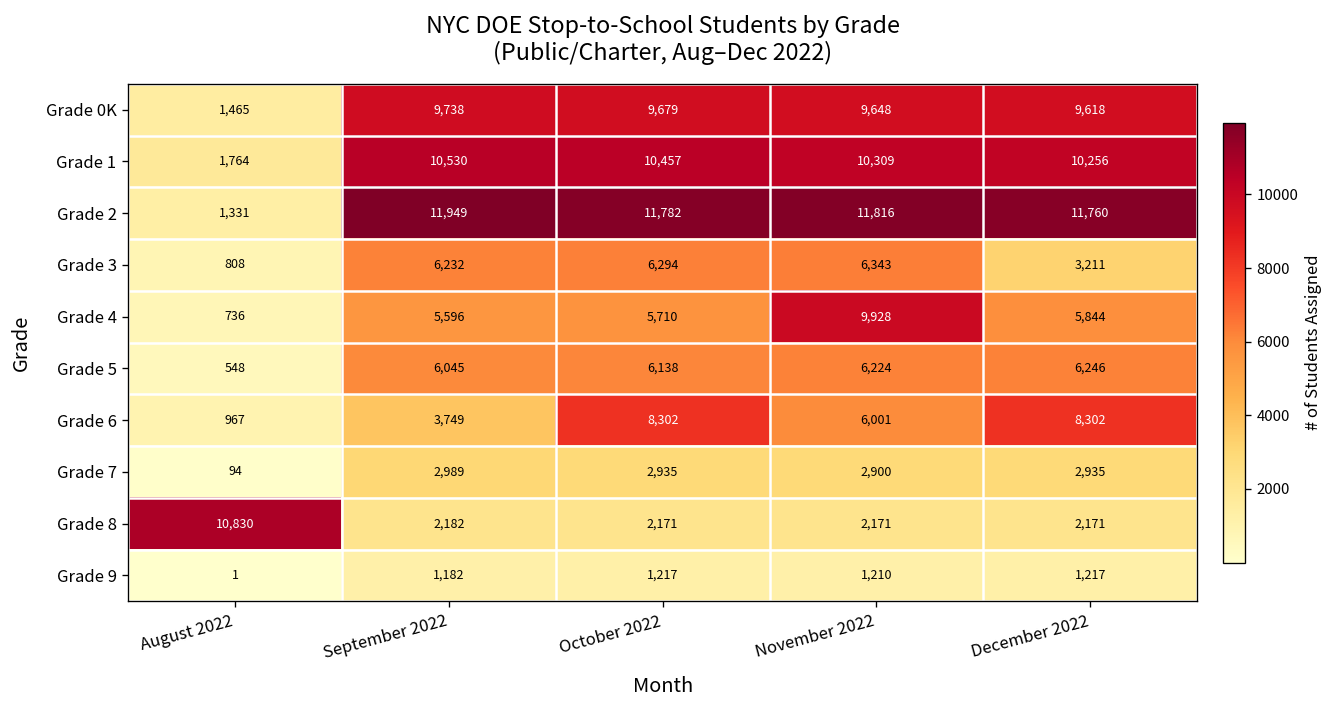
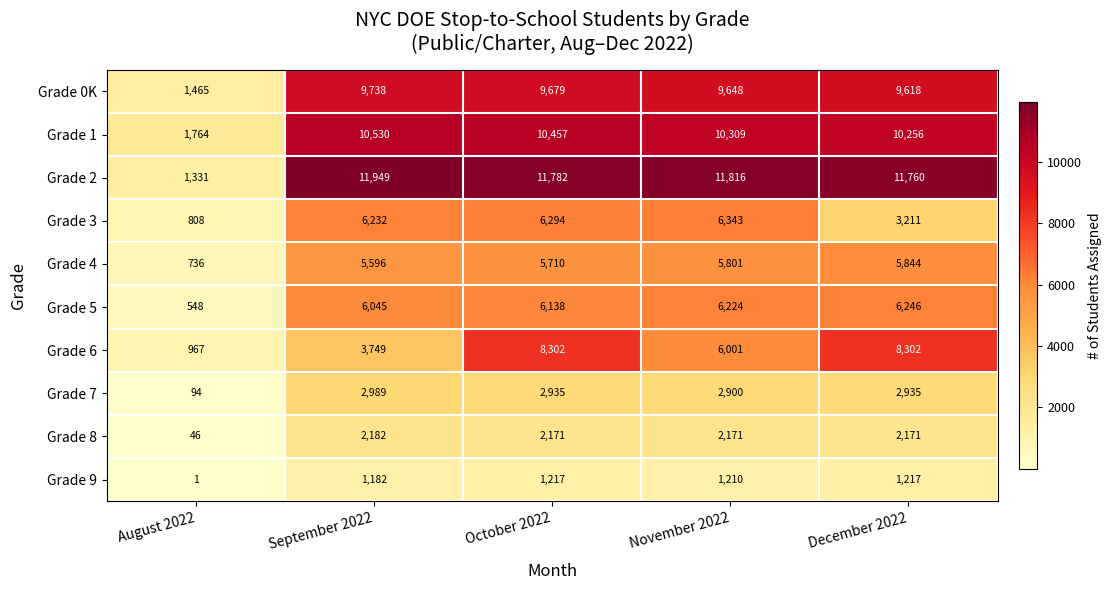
  {
    "Grade 0K": {
      "August 2022": "1,465",
      "September 2022": "9,738",
      "October 2022": "9,679",
      "November 2022": "9,648",
      "December 2022": "9,618"
    },
    "Grade 1": {
      "August 2022": "1,764",
      "September 2022": "10,530",
      "October 2022": "10,457",
      "November 2022": "10,309",
      "December 2022": "10,256"
    },
    "Grade 2": {
      "August 2022": "1,331",
      "September 2022": "11,949",
      "October 2022": "11,782",
      "November 2022": "11,816",
      "December 2022": "11,760"
    },
    "Grade 3": {
      "August 2022": "808",
      "September 2022": "6,232",
      "October 2022": "6,294",
      "November 2022": "6,343",
      "December 2022": "3,211"
    },
    "Grade 4": {
      "August 2022": "736",
      "September 2022": "5,596",
      "October 2022": "5,710",
-     "November 2022": "9,928",
+     "November 2022": "5,801",
      "December 2022": "5,844"
    },
    "Grade 5": {
      "August 2022": "548",
      "September 2022": "6,045",
      "October 2022": "6,138",
      "November 2022": "6,224",
      "December 2022": "6,246"
    },
    "Grade 6": {
      "August 2022": "967",
      "September 2022": "3,749",
      "October 2022": "8,302",
      "November 2022": "6,001",
      "December 2022": "8,302"
    },
    "Grade 7": {
      "August 2022": "94",
      "September 2022": "2,989",
      "October 2022": "2,935",
      "November 2022": "2,900",
      "December 2022": "2,935"
    },
    "Grade 8": {
-     "August 2022": "10,830",
+     "August 2022": "46",
      "September 2022": "2,182",
      "October 2022": "2,171",
      "November 2022": "2,171",
      "December 2022": "2,171"
    },
    "Grade 9": {
      "August 2022": "1",
      "September 2022": "1,182",
      "October 2022": "1,217",
      "November 2022": "1,210",
      "December 2022": "1,217"
    }
  }
